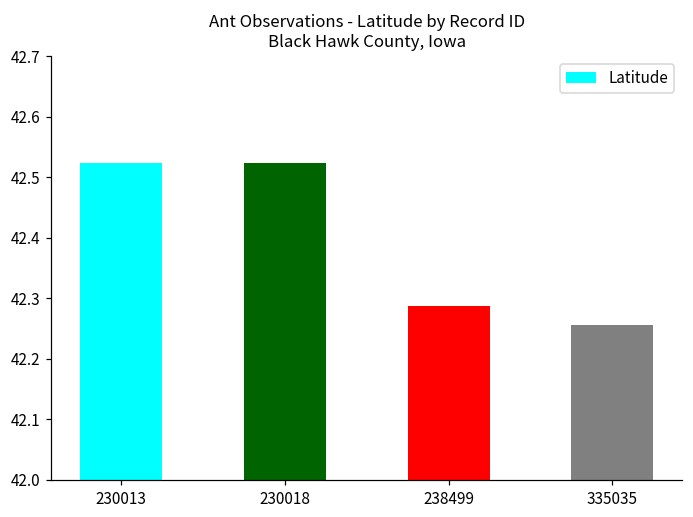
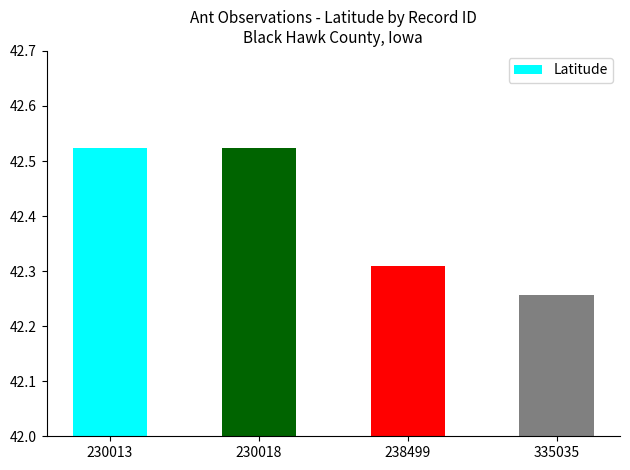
  {
    "230013": 42.52,
    "230018": 42.52,
-   "238499": 42.29,
+   "238499": 42.31,
    "335035": 42.26
  }
